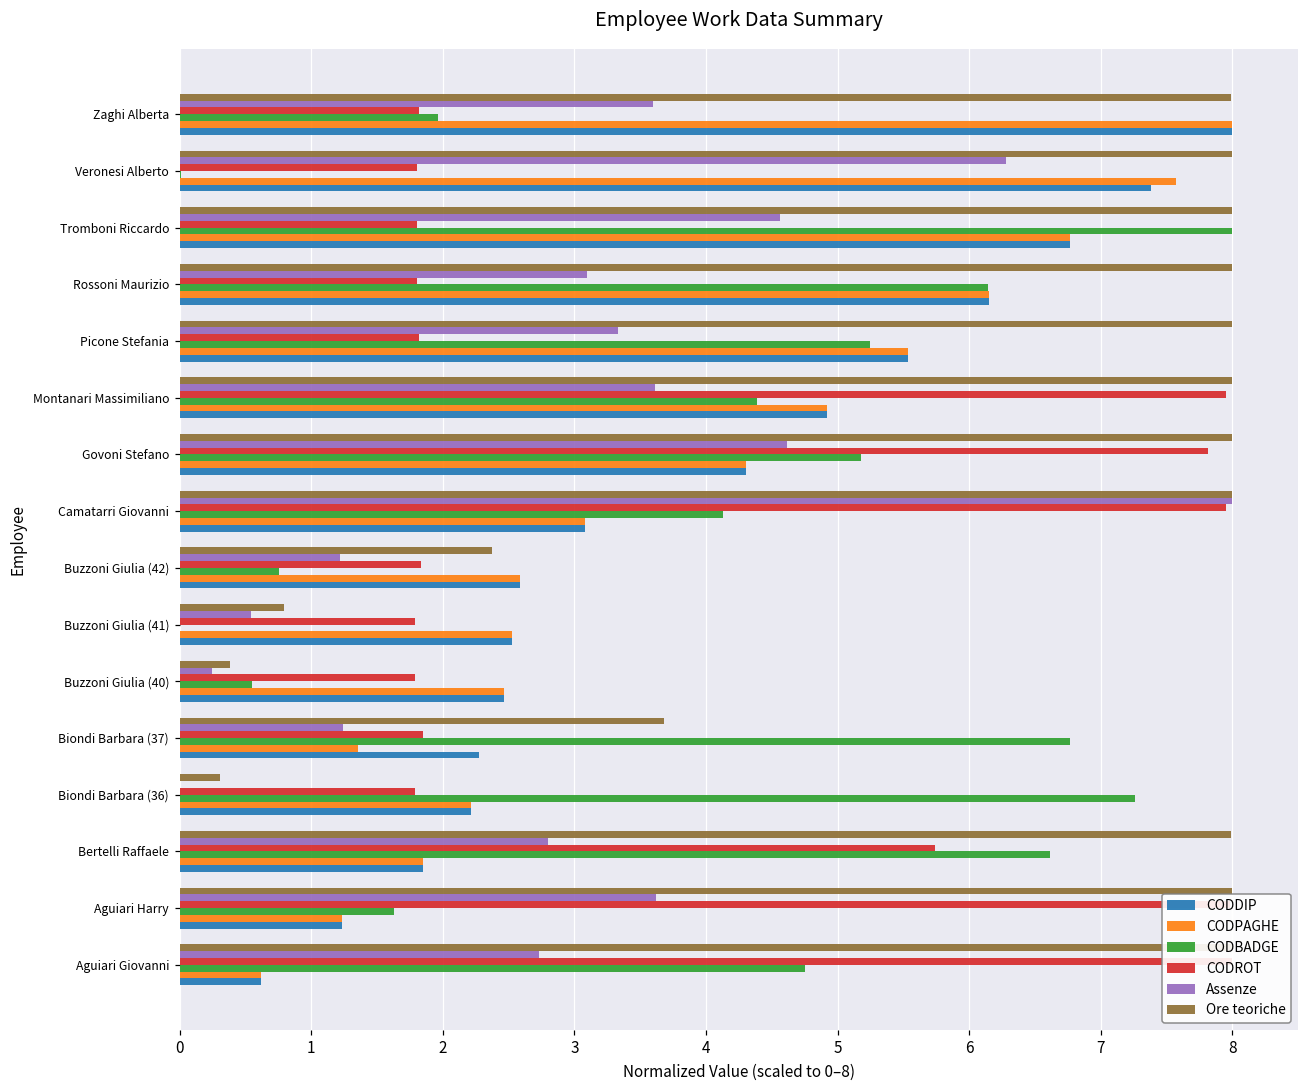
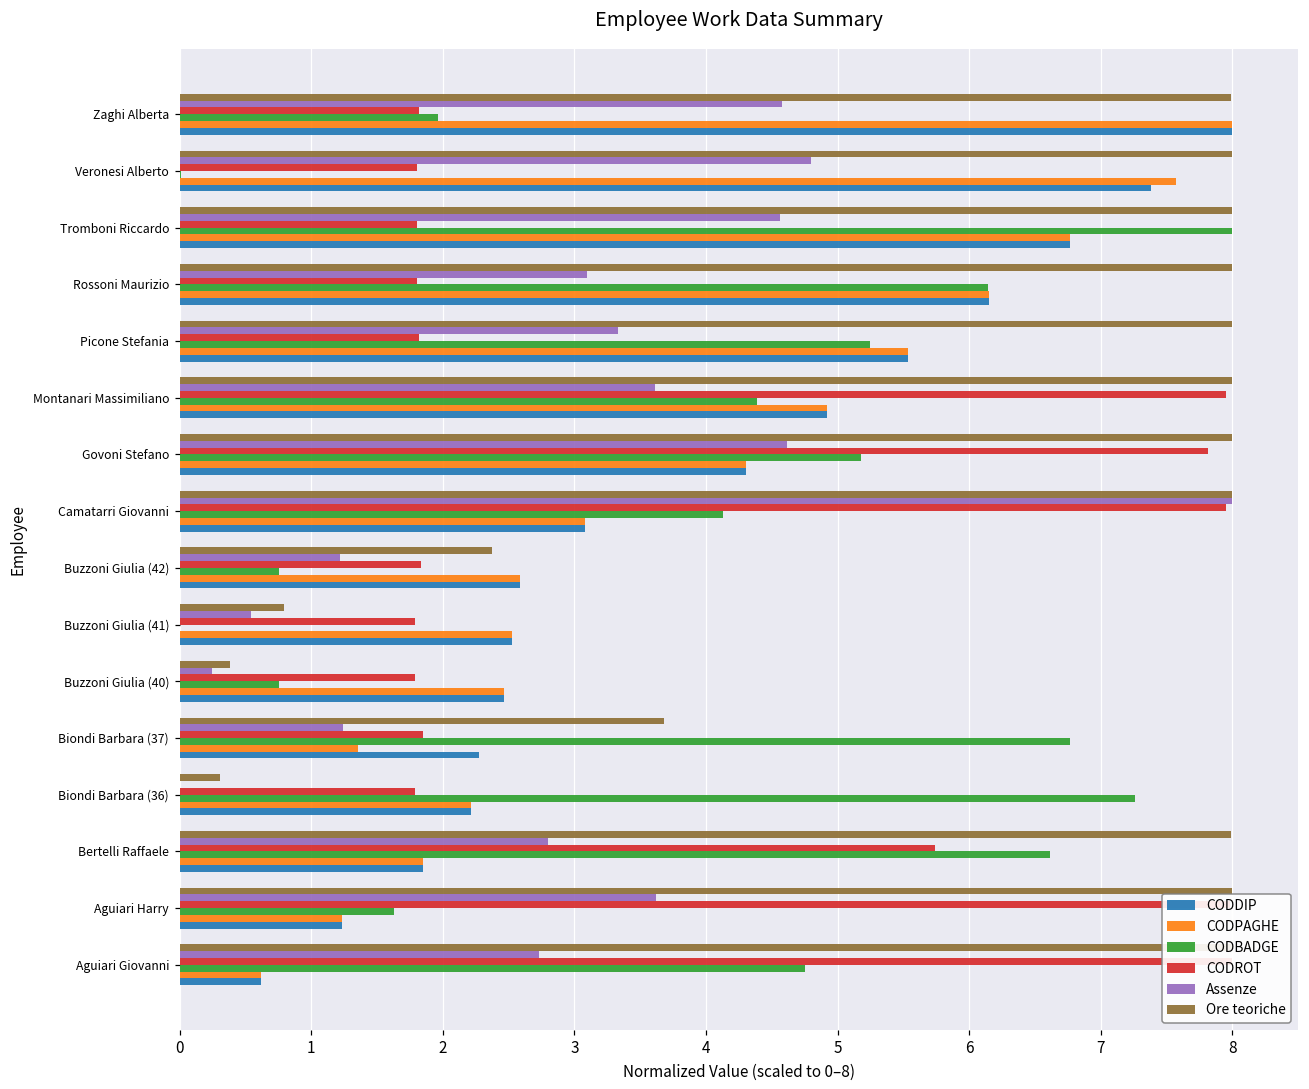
  {
    "CODDIP": {
      "Zaghi Alberta": 8.00,
      "Veronesi Alberto": 7.38,
      "Tromboni Riccardo": 6.77,
      "Rossoni Maurizio": 6.15,
      "Picone Stefania": 5.54,
      "Montanari Massimiliano": 4.92,
      "Govoni Stefano": 4.31,
      "Camatarri Giovanni": 3.08,
      "Buzzoni Giulia (42)": 2.58,
      "Buzzoni Giulia (41)": 2.52,
      "Buzzoni Giulia (40)": 2.46,
      "Biondi Barbara (37)": 2.28,
      "Biondi Barbara (36)": 2.22,
      "Bertelli Raffaele": 1.85,
      "Aguiari Harry": 1.23,
      "Aguiari Giovanni": 0.62
    },
    "CODPAGHE": {
      "Zaghi Alberta": 8.00,
      "Veronesi Alberto": 7.57,
      "Tromboni Riccardo": 6.77,
      "Rossoni Maurizio": 6.15,
      "Picone Stefania": 5.54,
      "Montanari Massimiliano": 4.92,
      "Govoni Stefano": 4.31,
      "Camatarri Giovanni": 3.08,
      "Buzzoni Giulia (42)": 2.58,
      "Buzzoni Giulia (41)": 2.52,
      "Buzzoni Giulia (40)": 2.46,
      "Biondi Barbara (37)": 1.35,
      "Biondi Barbara (36)": 2.22,
      "Bertelli Raffaele": 1.85,
      "Aguiari Harry": 1.23,
      "Aguiari Giovanni": 0.62
    },
    "CODBADGE": {
      "Zaghi Alberta": 1.97,
      "Tromboni Riccardo": 8.00,
      "Rossoni Maurizio": 6.14,
      "Picone Stefania": 5.25,
      "Montanari Massimiliano": 4.39,
      "Govoni Stefano": 5.18,
      "Camatarri Giovanni": 4.13,
      "Buzzoni Giulia (42)": 0.75,
      "Buzzoni Giulia (41)": 0.00,
-     "Buzzoni Giulia (40)": 0.55,
+     "Buzzoni Giulia (40)": 0.75,
      "Biondi Barbara (37)": 6.77,
      "Biondi Barbara (36)": 7.26,
      "Bertelli Raffaele": 6.61,
      "Aguiari Harry": 1.63,
      "Aguiari Giovanni": 4.75
    },
    "CODROT": {
      "Zaghi Alberta": 1.82,
      "Veronesi Alberto": 1.80,
      "Tromboni Riccardo": 1.80,
      "Rossoni Maurizio": 1.80,
      "Picone Stefania": 1.82,
      "Montanari Massimiliano": 7.95,
      "Govoni Stefano": 7.82,
      "Camatarri Giovanni": 7.95,
      "Buzzoni Giulia (42)": 1.83,
      "Buzzoni Giulia (41)": 1.79,
      "Buzzoni Giulia (40)": 1.79,
      "Biondi Barbara (37)": 1.85,
      "Biondi Barbara (36)": 1.79,
      "Bertelli Raffaele": 5.74
    },
    "Assenze": {
-     "Zaghi Alberta": 3.60,
-     "Veronesi Alberto": 6.28,
+     "Zaghi Alberta": 4.58,
+     "Veronesi Alberto": 4.80,
      "Tromboni Riccardo": 4.56,
      "Rossoni Maurizio": 3.09,
      "Picone Stefania": 3.33,
      "Montanari Massimiliano": 3.61,
      "Govoni Stefano": 4.61,
      "Camatarri Giovanni": 8.00,
      "Buzzoni Giulia (42)": 1.21,
      "Buzzoni Giulia (41)": 0.54,
      "Buzzoni Giulia (40)": 0.25,
      "Biondi Barbara (37)": 1.24,
      "Biondi Barbara (36)": 0.00,
      "Bertelli Raffaele": 2.80,
      "Aguiari Harry": 3.62,
      "Aguiari Giovanni": 2.73
    },
    "Ore teoriche": {
      "Zaghi Alberta": 7.99,
      "Veronesi Alberto": 8.00,
      "Tromboni Riccardo": 8.00,
      "Rossoni Maurizio": 8.00,
      "Picone Stefania": 8.00,
      "Montanari Massimiliano": 8.00,
      "Govoni Stefano": 8.00,
      "Camatarri Giovanni": 8.00,
      "Buzzoni Giulia (42)": 2.38,
      "Buzzoni Giulia (41)": 0.79,
      "Buzzoni Giulia (40)": 0.38,
      "Biondi Barbara (37)": 3.68,
      "Biondi Barbara (36)": 0.31,
      "Bertelli Raffaele": 7.99,
      "Aguiari Harry": 8.00
    }
  }
